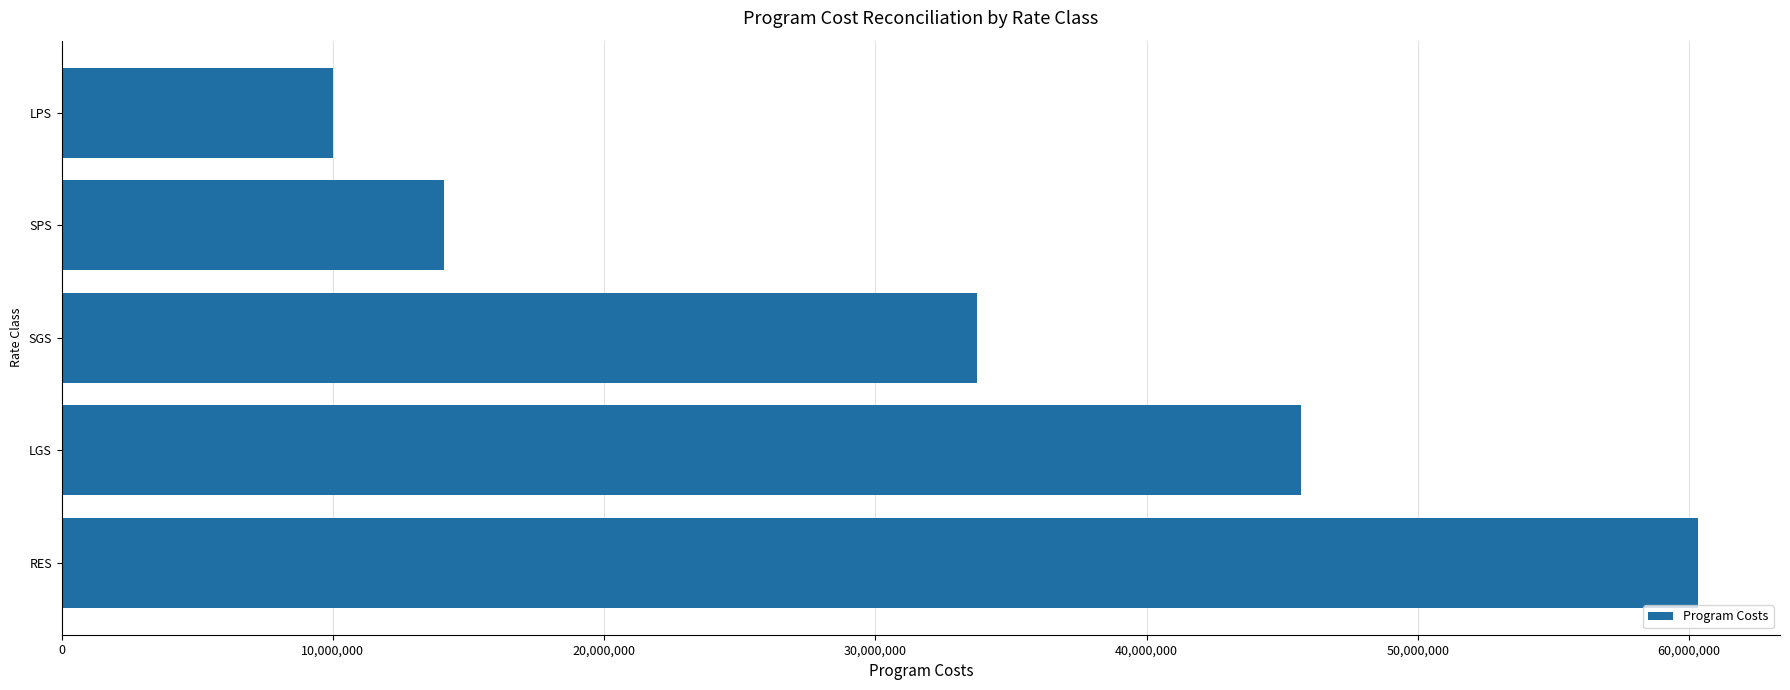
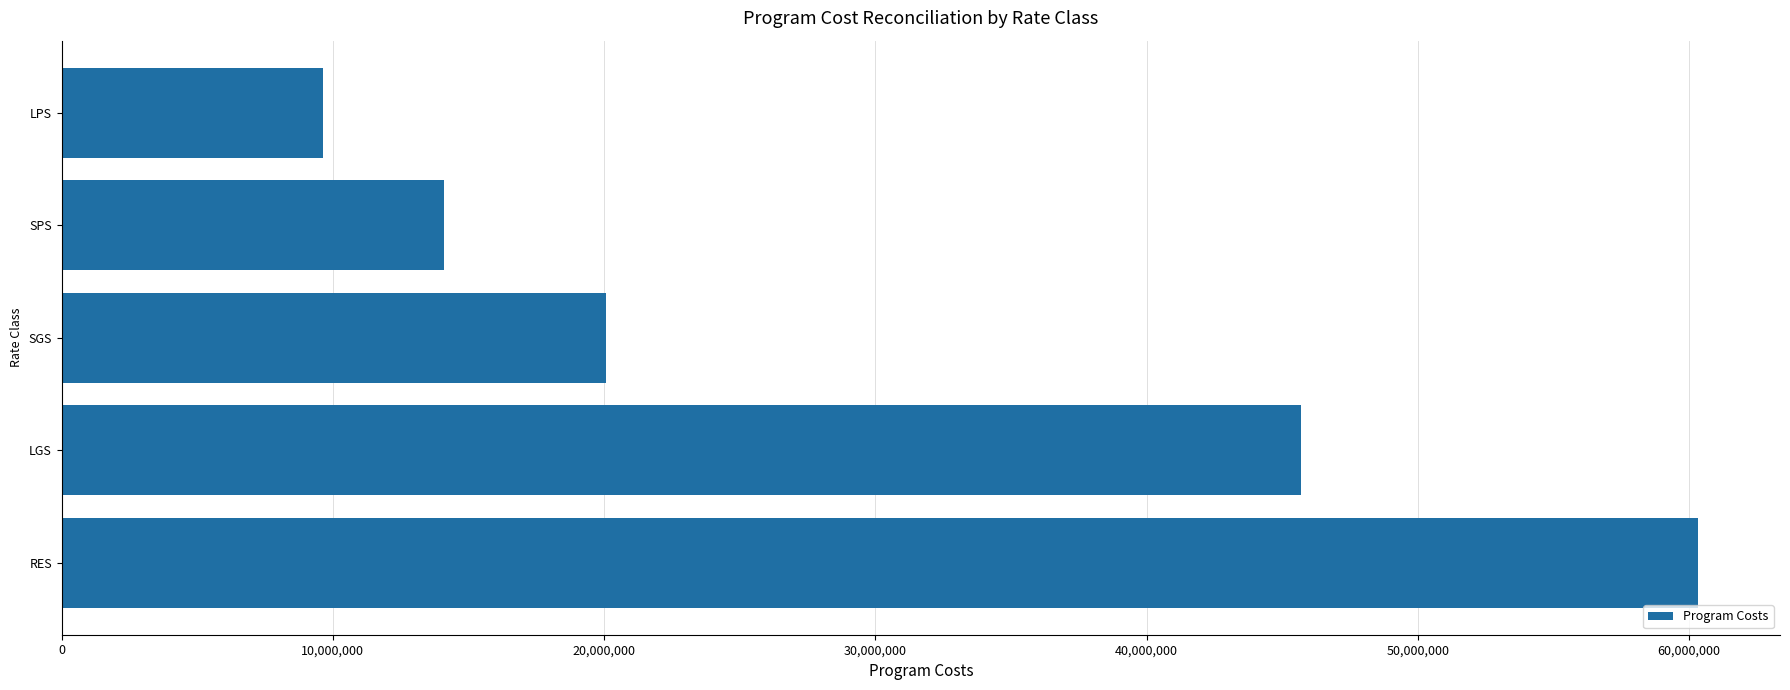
  {
-   "LPS": "10,000,000",
+   "LPS": "9,600,000",
    "SPS": "14,100,000",
-   "SGS": "33,800,000",
+   "SGS": "20,100,000",
    "LGS": "45,700,000",
    "RES": "60,300,000"
  }
